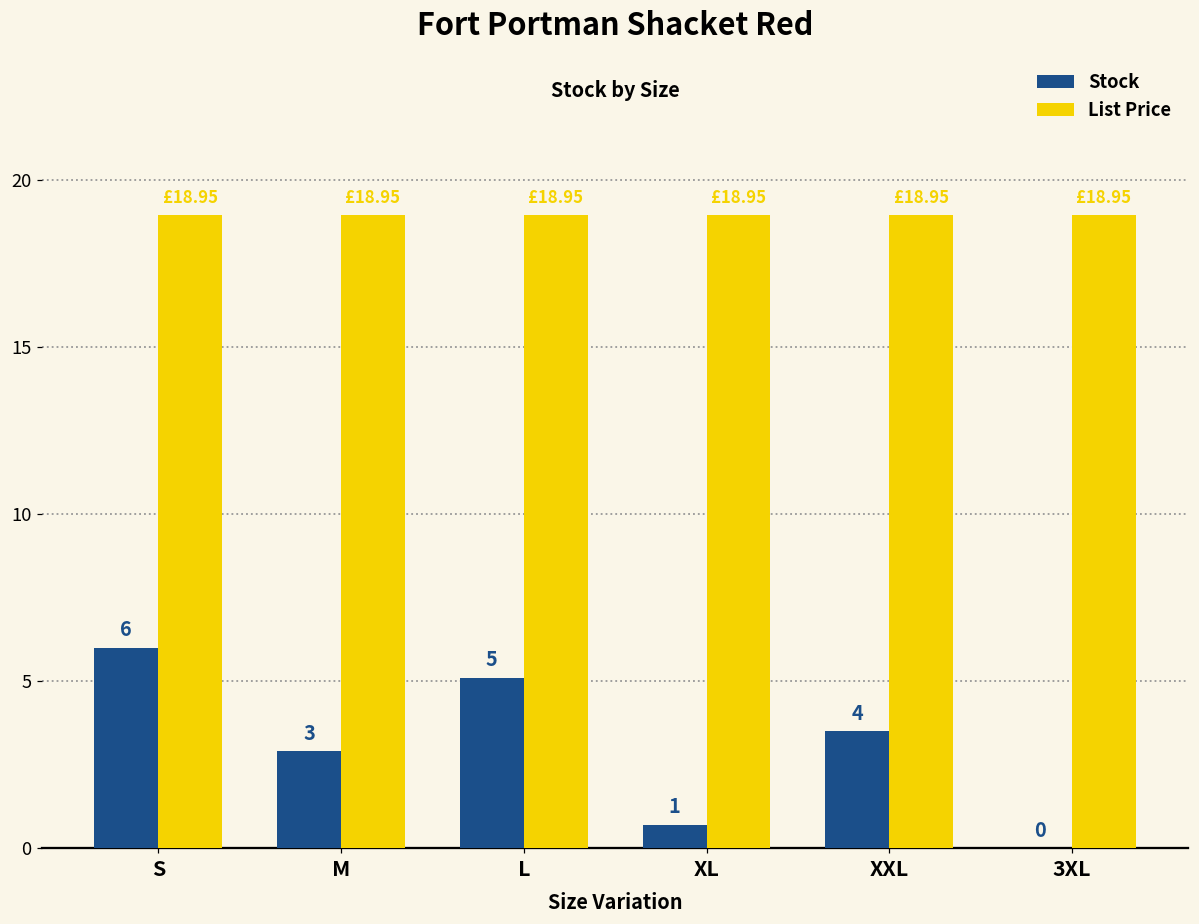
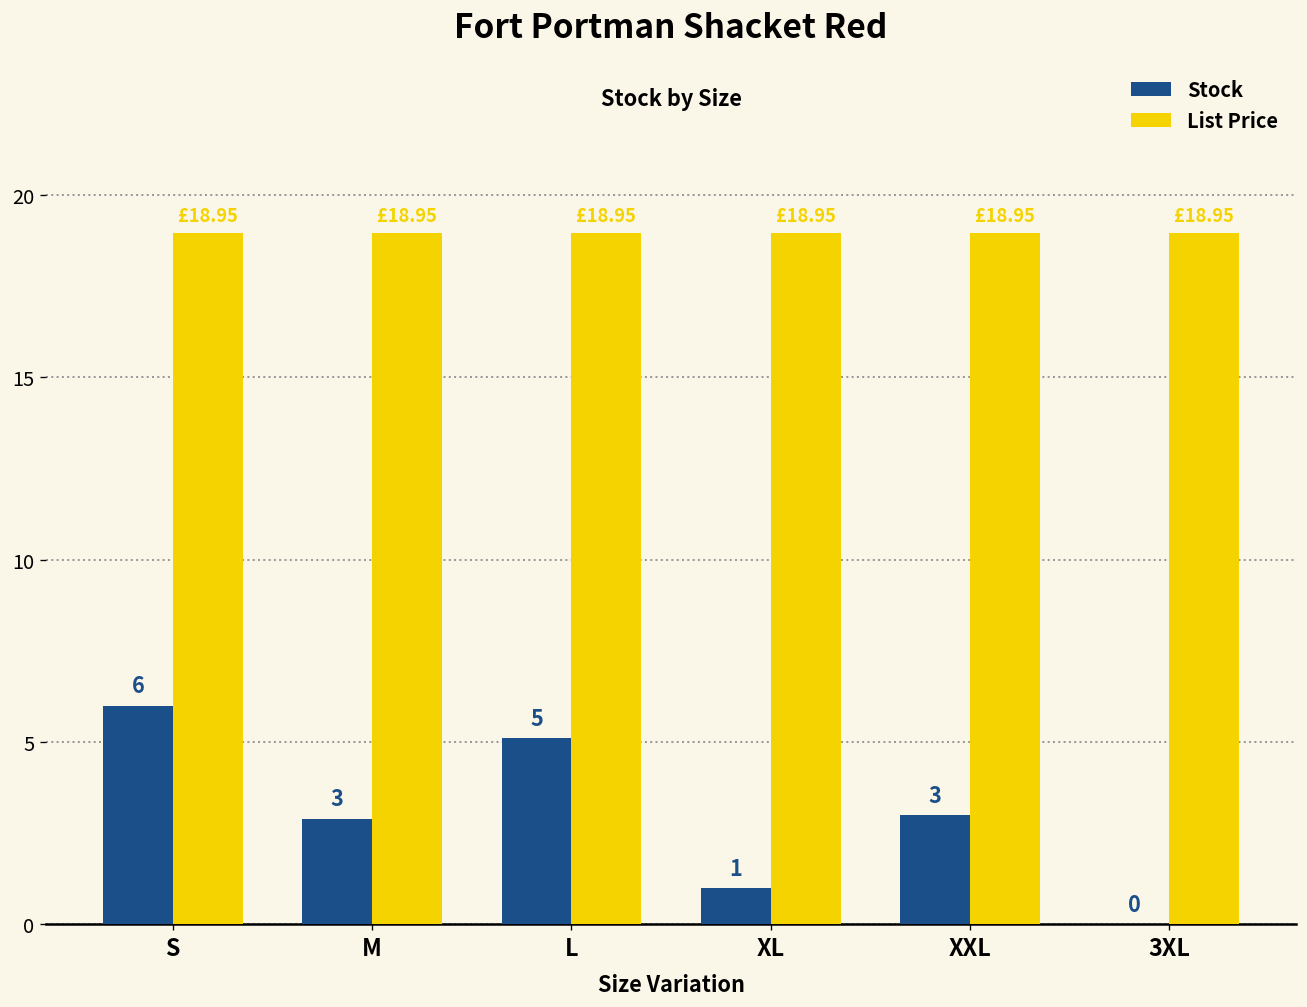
  {
    "Stock": {
      "S": "6",
      "M": "3",
      "L": "5",
-     "XL": "0.7",
-     "XXL": "4",
+     "XL": "1.0",
+     "XXL": "3",
      "3XL": "0"
    },
    "List Price": {
      "S": "£18.95",
      "M": "£18.95",
      "L": "£18.95",
      "XL": "£18.95",
      "XXL": "£18.95",
      "3XL": "£18.95"
    }
  }
